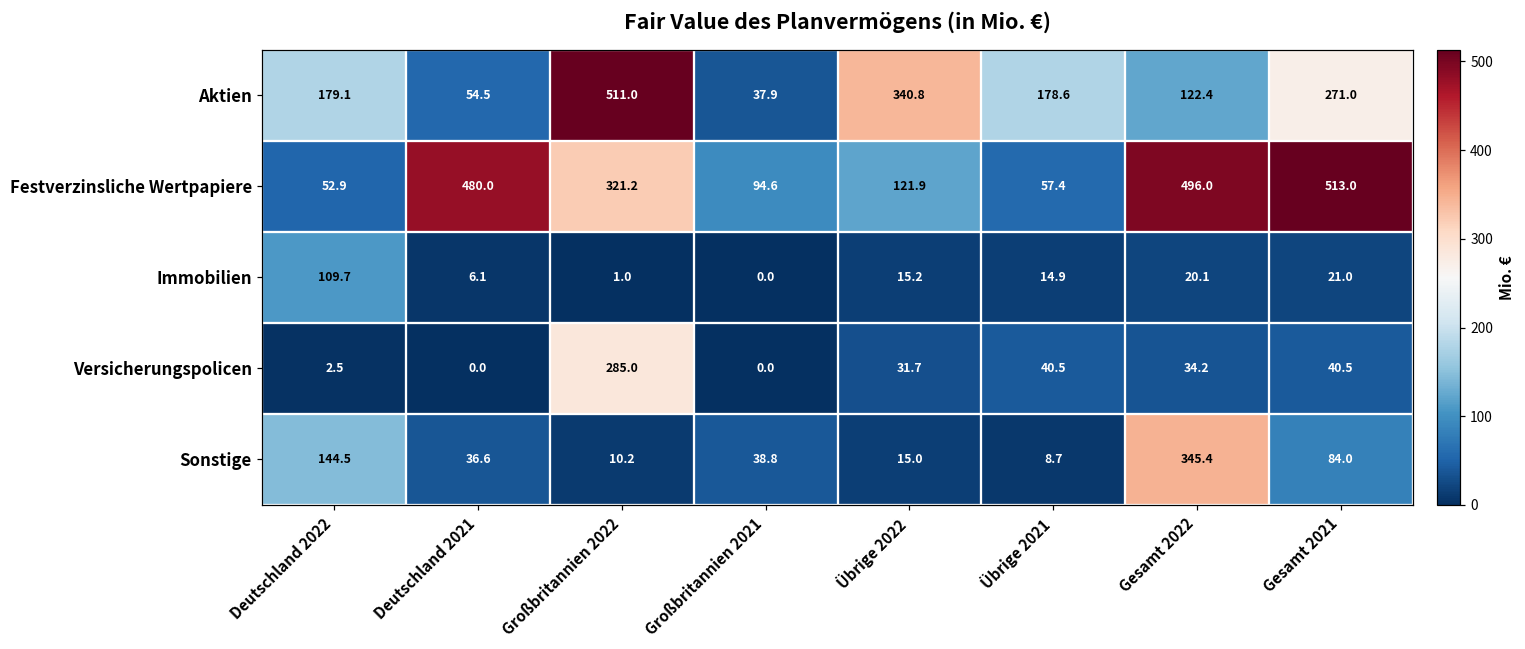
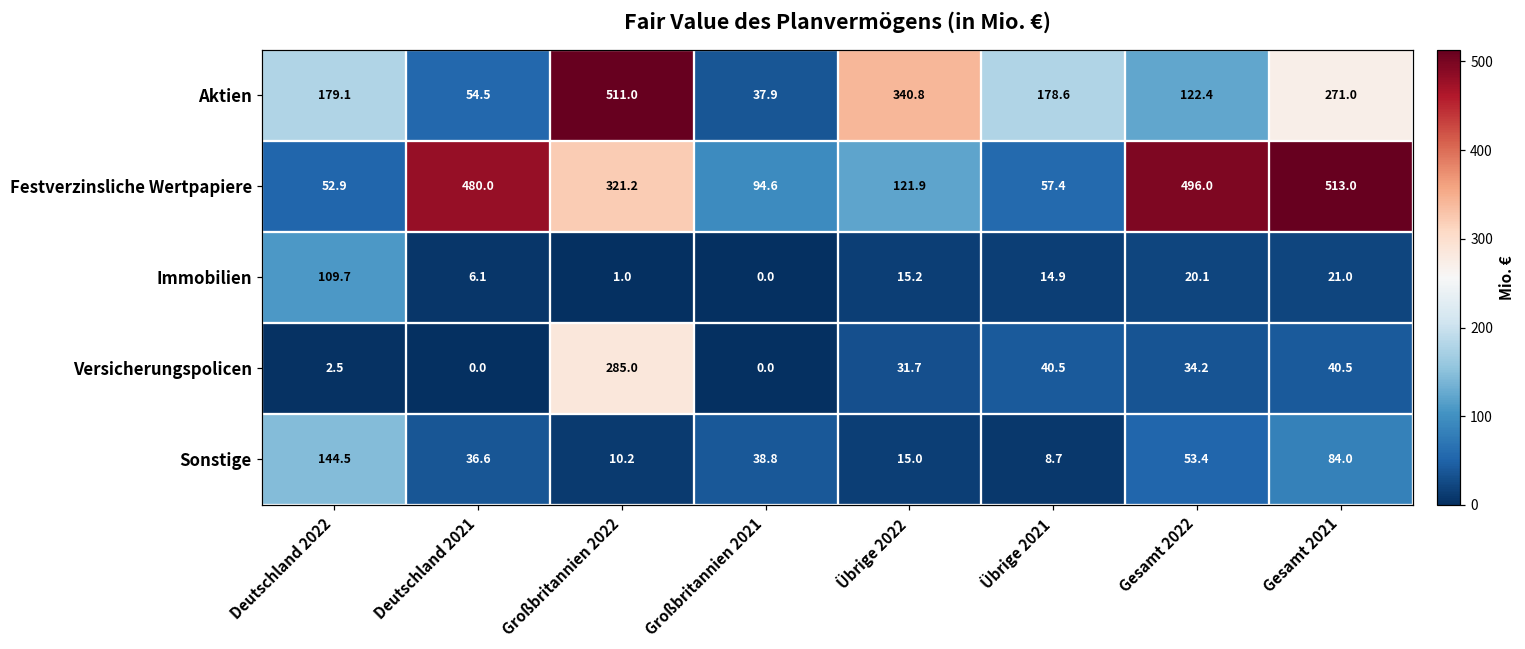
  {
    "Aktien": {
      "Deutschland 2022": 179.1,
      "Deutschland 2021": 54.5,
      "Großbritannien 2022": 511.0,
      "Großbritannien 2021": 37.9,
      "Übrige 2022": 340.8,
      "Übrige 2021": 178.6,
      "Gesamt 2022": 122.4,
      "Gesamt 2021": 271.0
    },
    "Festverzinsliche Wertpapiere": {
      "Deutschland 2022": 52.9,
      "Deutschland 2021": 480.0,
      "Großbritannien 2022": 321.2,
      "Großbritannien 2021": 94.6,
      "Übrige 2022": 121.9,
      "Übrige 2021": 57.4,
      "Gesamt 2022": 496.0,
      "Gesamt 2021": 513.0
    },
    "Immobilien": {
      "Deutschland 2022": 109.7,
      "Deutschland 2021": 6.1,
      "Großbritannien 2022": 1.0,
      "Großbritannien 2021": 0.0,
      "Übrige 2022": 15.2,
      "Übrige 2021": 14.9,
      "Gesamt 2022": 20.1,
      "Gesamt 2021": 21.0
    },
    "Versicherungspolicen": {
      "Deutschland 2022": 2.5,
      "Deutschland 2021": 0.0,
      "Großbritannien 2022": 285.0,
      "Großbritannien 2021": 0.0,
      "Übrige 2022": 31.7,
      "Übrige 2021": 40.5,
      "Gesamt 2022": 34.2,
      "Gesamt 2021": 40.5
    },
    "Sonstige": {
      "Deutschland 2022": 144.5,
      "Deutschland 2021": 36.6,
      "Großbritannien 2022": 10.2,
      "Großbritannien 2021": 38.8,
      "Übrige 2022": 15.0,
      "Übrige 2021": 8.7,
-     "Gesamt 2022": 345.4,
+     "Gesamt 2022": 53.4,
      "Gesamt 2021": 84.0
    }
  }
